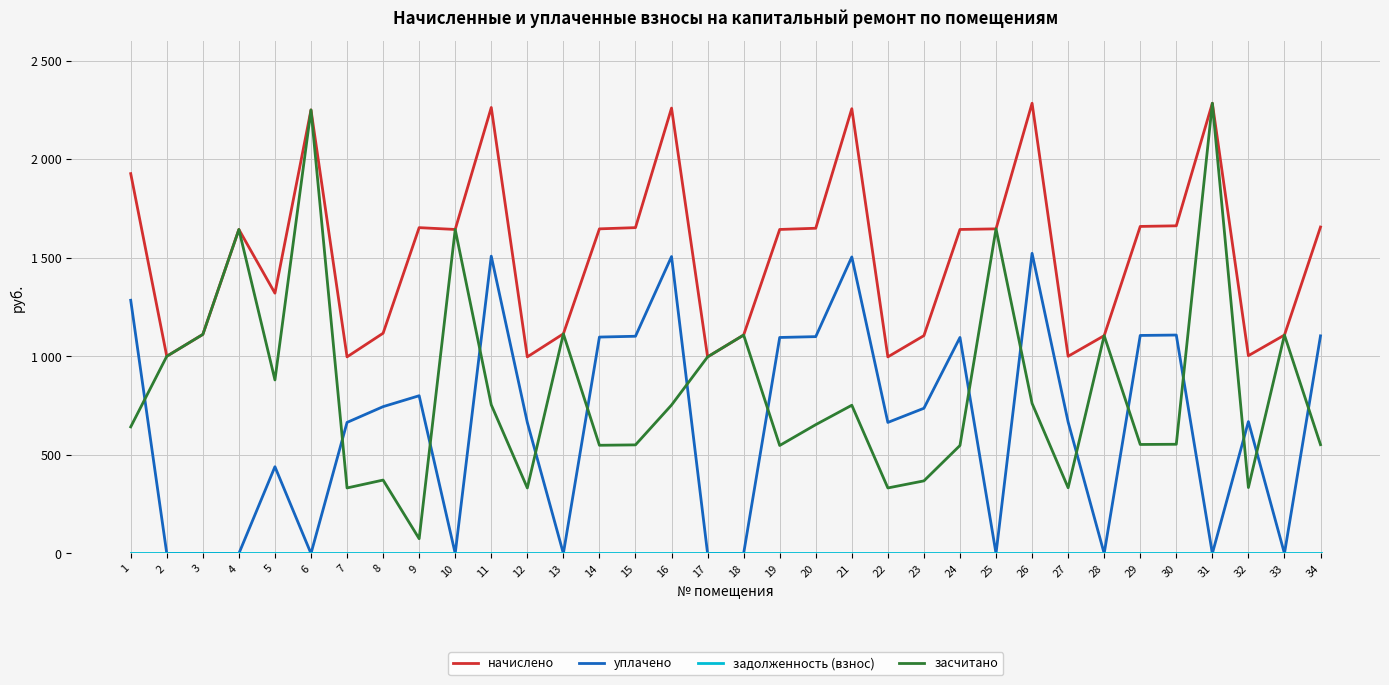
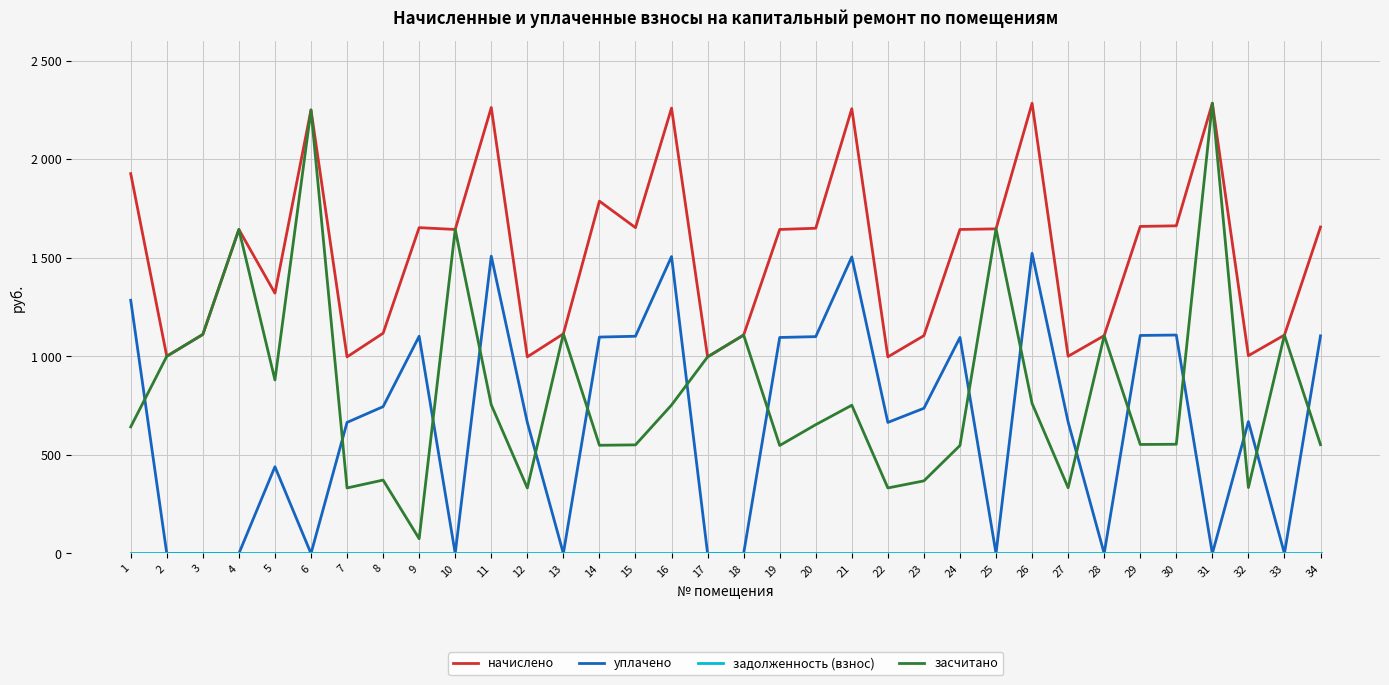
  {
    "начислено": {
      "1": 1930,
      "5": 1320,
      "7": 1000,
      "8": 1120,
      "9": 1650,
      "11": 2260,
      "12": 1000,
-     "14": 1650,
+     "14": 1790,
      "15": 1650,
      "16": 2260,
      "19": 1640,
      "20": 1650,
      "21": 2260,
      "22": 1000,
      "23": 1100,
      "24": 1640,
      "26": 2280,
      "27": 1000,
      "29": 1660,
      "30": 1660,
      "32": 1000,
      "34": 1660
    },
    "уплачено": {
      "1": 1280,
      "5": 440,
      "7": 660,
      "8": 740,
-     "9": 800,
+     "9": 1100,
      "11": 1510,
      "12": 660,
      "14": 1100,
      "15": 1100,
      "16": 1510,
      "19": 1100,
      "20": 1100,
      "21": 1500,
      "22": 660,
      "23": 740,
      "24": 1100,
      "26": 1520,
      "27": 670,
      "29": 1110,
      "30": 1110,
      "32": 670,
      "34": 1100
    },
    "задолженность (взнос)": {
      "1": 0,
      "5": 0,
      "7": 0,
      "8": 0,
      "9": 0,
      "11": 0,
      "12": 0,
      "14": 0,
      "15": 0,
      "16": 0,
      "19": 0,
      "20": 0,
      "21": 0,
      "22": 0,
      "23": 0,
      "24": 0,
      "26": 0,
      "27": 0,
      "29": 0,
      "30": 0,
      "32": 0,
      "34": 0
    },
    "засчитано": {
      "1": 640,
      "5": 880,
      "7": 330,
      "8": 370,
      "9": 80,
      "11": 750,
      "12": 330,
      "14": 550,
      "15": 550,
      "16": 750,
      "19": 550,
      "20": 650,
      "21": 750,
      "22": 330,
      "23": 370,
      "24": 550,
      "26": 760,
      "27": 330,
      "29": 550,
      "30": 550,
      "32": 330,
      "34": 550
    }
  }
